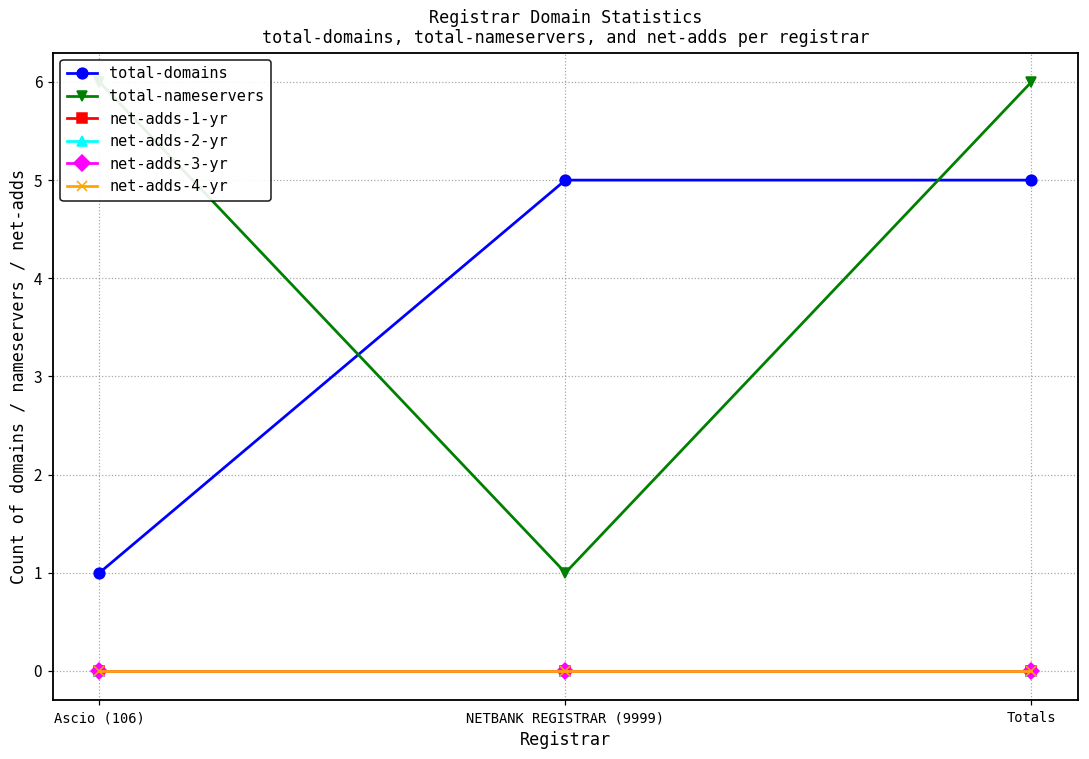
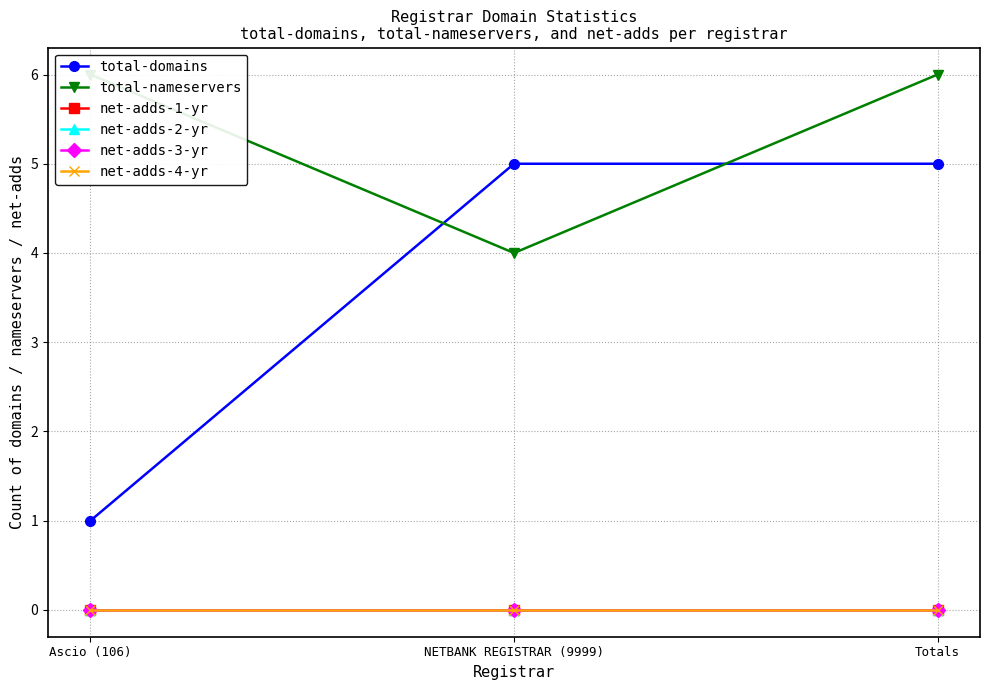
  {
    "total-domains": {
      "Ascio (106)": 1,
      "NETBANK REGISTRAR (9999)": 5,
      "Totals": 5
    },
    "total-nameservers": {
-     "NETBANK REGISTRAR (9999)": 1,
+     "NETBANK REGISTRAR (9999)": 4,
      "Totals": 6
    },
    "net-adds-4-yr": {
      "Ascio (106)": 0,
      "NETBANK REGISTRAR (9999)": 0,
      "Totals": 0
    }
  }
